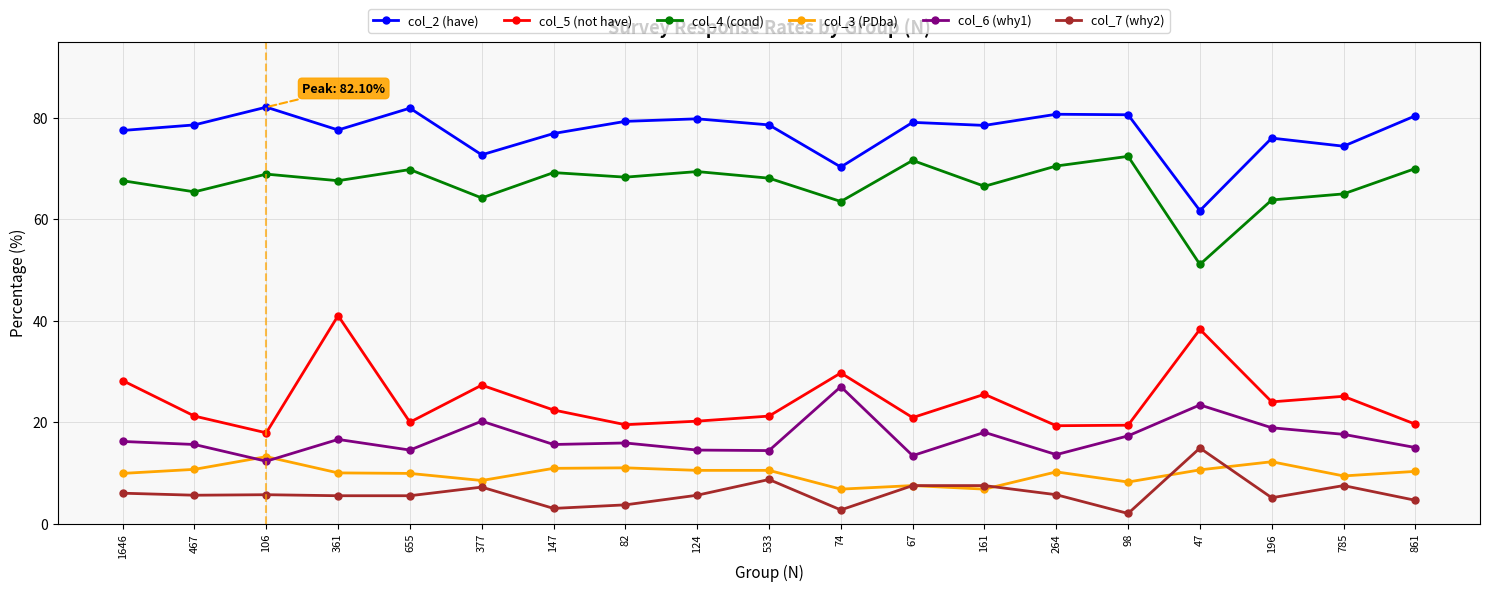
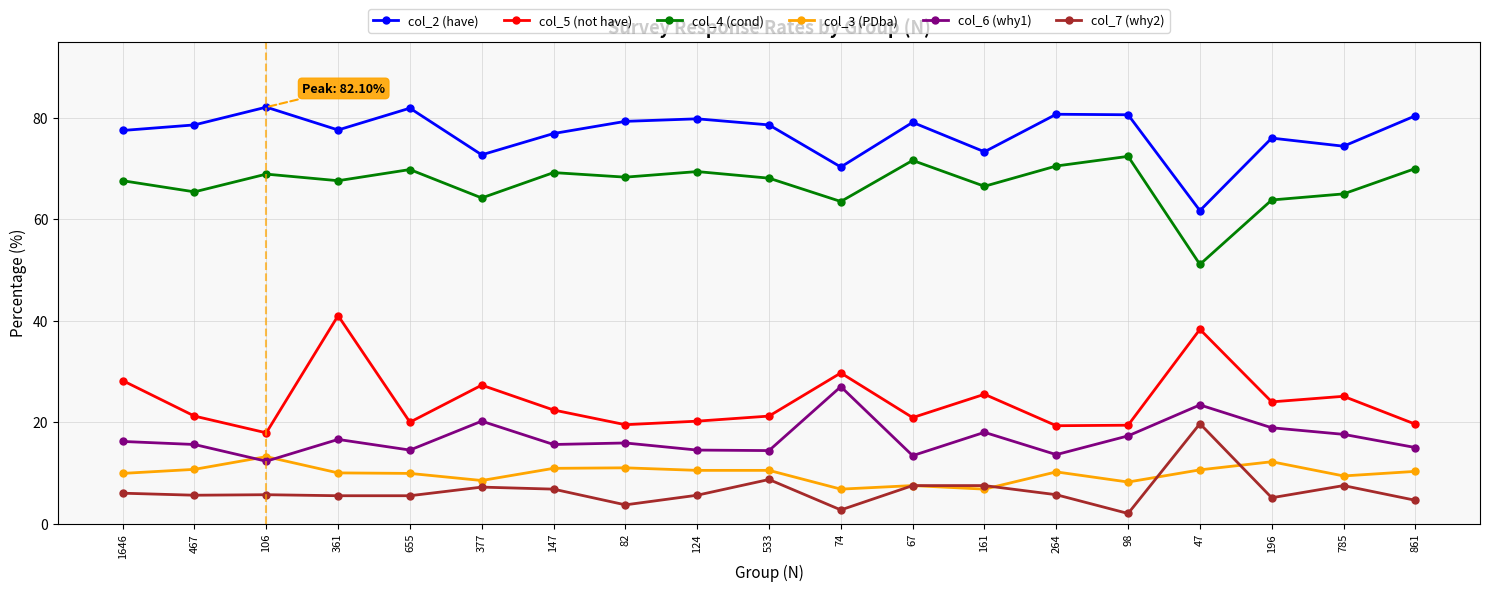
  {
    "col_2 (have)": {
      "1646": 78,
      "467": 79,
      "361": 78,
      "655": 82,
      "377": 73,
      "147": 77,
      "82": 79,
      "124": 80,
      "533": 79,
      "74": 70,
      "67": 79,
-     "161": 79,
+     "161": 73,
      "264": 81,
      "98": 81,
      "47": 62,
      "196": 76,
      "785": 74,
      "861": 80
    },
    "col_5 (not have)": {
      "1646": 28,
      "467": 21,
      "106": 18,
      "361": 41,
      "655": 20,
      "377": 27,
      "147": 22,
      "82": 20,
      "124": 20,
      "533": 21,
      "74": 30,
      "67": 21,
      "161": 26,
      "264": 19,
      "98": 19,
      "47": 38,
      "196": 24,
      "785": 25,
      "861": 20
    },
    "col_4 (cond)": {
      "1646": 68,
      "467": 65,
      "106": 69,
      "361": 68,
      "655": 70,
      "377": 64,
      "147": 69,
      "82": 68,
      "124": 69,
      "533": 68,
      "74": 64,
      "67": 72,
      "161": 67,
      "264": 71,
      "98": 72,
      "47": 51,
      "196": 64,
      "785": 65,
      "861": 70
    },
    "col_3 (PDba)": {
      "1646": 10,
      "467": 11,
      "106": 13,
      "361": 10,
      "655": 10,
      "377": 9,
      "147": 11,
      "82": 11,
      "124": 11,
      "533": 11,
      "74": 7,
      "161": 7,
      "264": 10,
      "98": 8,
      "47": 11,
      "196": 12,
      "785": 9,
      "861": 10
    },
    "col_6 (why1)": {
      "1646": 16,
      "467": 16,
      "106": 12,
      "361": 17,
      "655": 15,
      "377": 20,
      "147": 16,
      "82": 16,
      "124": 15,
      "533": 14,
      "74": 27,
      "67": 13,
      "161": 18,
      "264": 14,
      "98": 17,
      "47": 23,
      "196": 19,
      "785": 18,
      "861": 15
    },
    "col_7 (why2)": {
      "1646": 6,
      "467": 6,
      "106": 6,
      "361": 6,
      "655": 6,
      "377": 7,
-     "147": 3,
+     "147": 7,
      "82": 4,
      "124": 6,
      "533": 9,
      "74": 3,
      "161": 8,
      "264": 6,
      "98": 2,
-     "47": 15,
+     "47": 20,
      "196": 5,
      "785": 8,
      "861": 5
    }
  }
